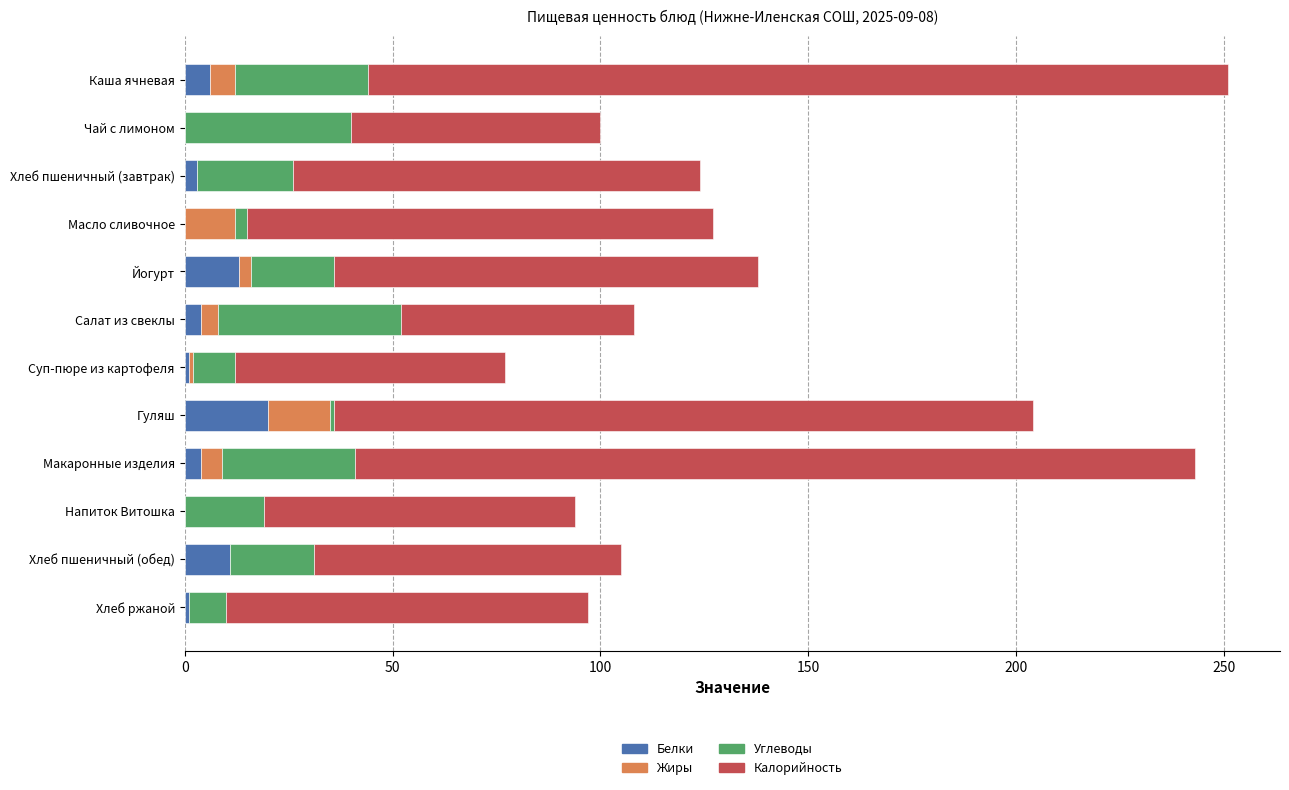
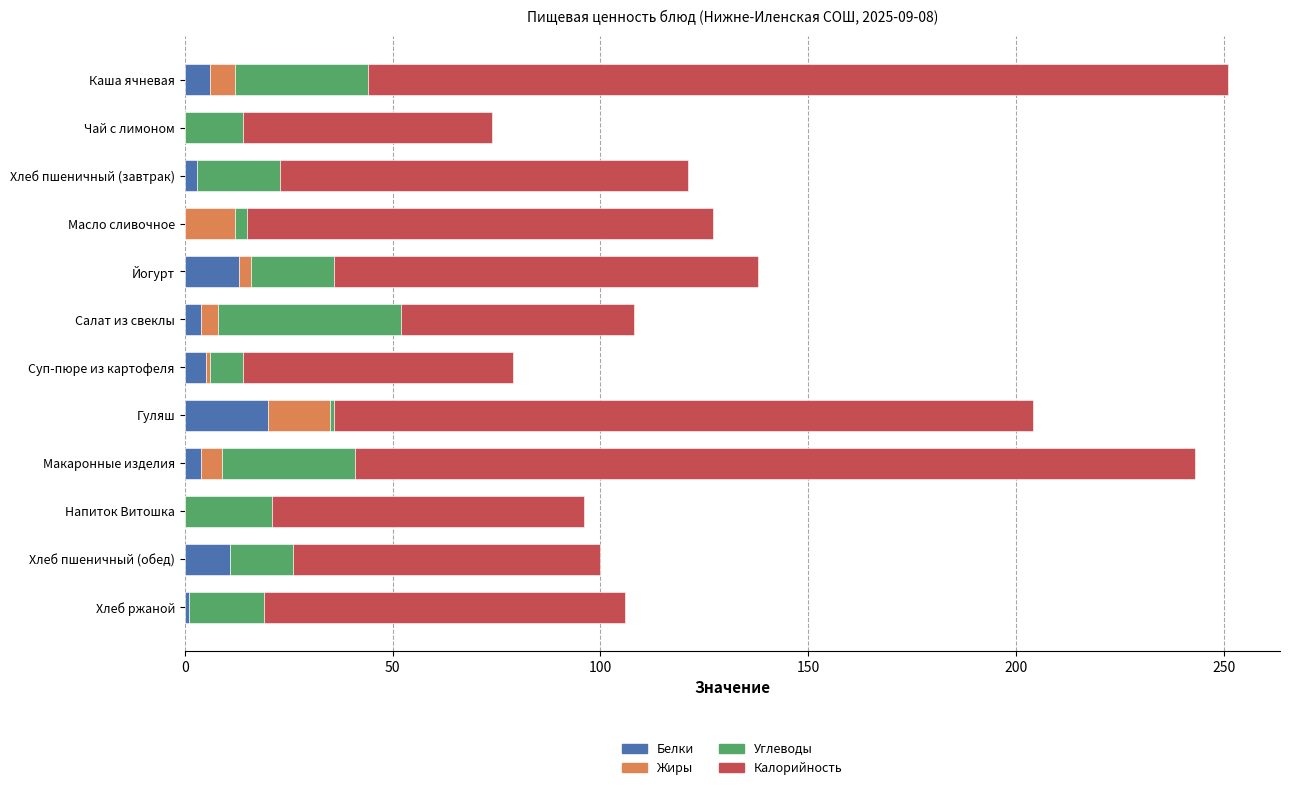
  {
    "Белки": {
      "Каша ячневая": 6,
      "Чай с лимоном": 0,
      "Хлеб пшеничный (завтрак)": 3,
      "Масло сливочное": 0,
      "Йогурт": 13,
      "Салат из свеклы": 4,
-     "Суп-пюре из картофеля": 1,
+     "Суп-пюре из картофеля": 5,
      "Гуляш": 20,
      "Макаронные изделия": 4,
      "Напиток Витошка": 0,
      "Хлеб пшеничный (обед)": 11,
      "Хлеб ржаной": 1
    },
    "Углеводы": {
      "Каша ячневая": 32,
-     "Чай с лимоном": 40,
-     "Хлеб пшеничный (завтрак)": 23,
+     "Чай с лимоном": 14,
+     "Хлеб пшеничный (завтрак)": 20,
      "Масло сливочное": 3,
      "Йогурт": 20,
      "Салат из свеклы": 44,
-     "Суп-пюре из картофеля": 10,
+     "Суп-пюре из картофеля": 8,
      "Гуляш": 1,
      "Макаронные изделия": 32,
-     "Напиток Витошка": 19,
-     "Хлеб пшеничный (обед)": 20,
-     "Хлеб ржаной": 9
+     "Напиток Витошка": 21,
+     "Хлеб пшеничный (обед)": 15,
+     "Хлеб ржаной": 18
    }
  }
